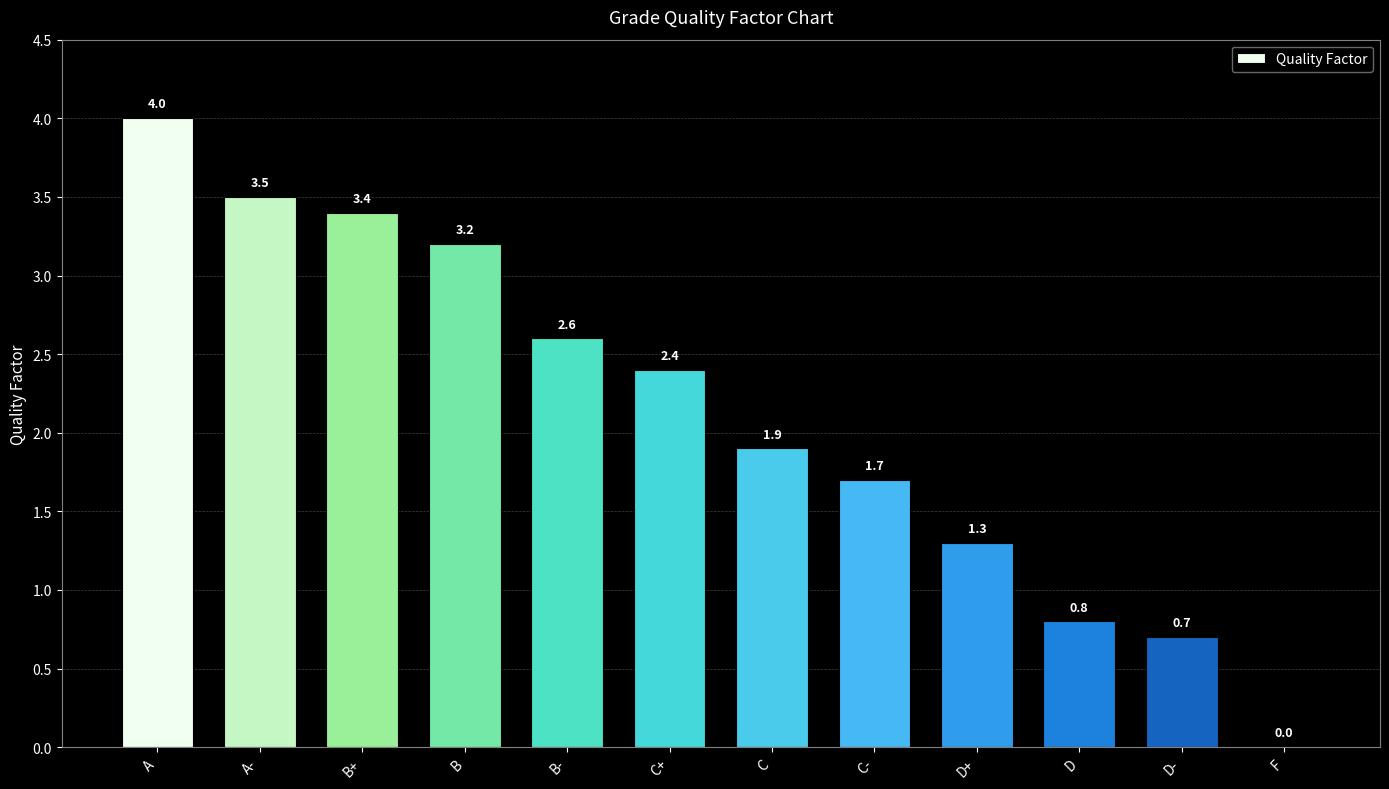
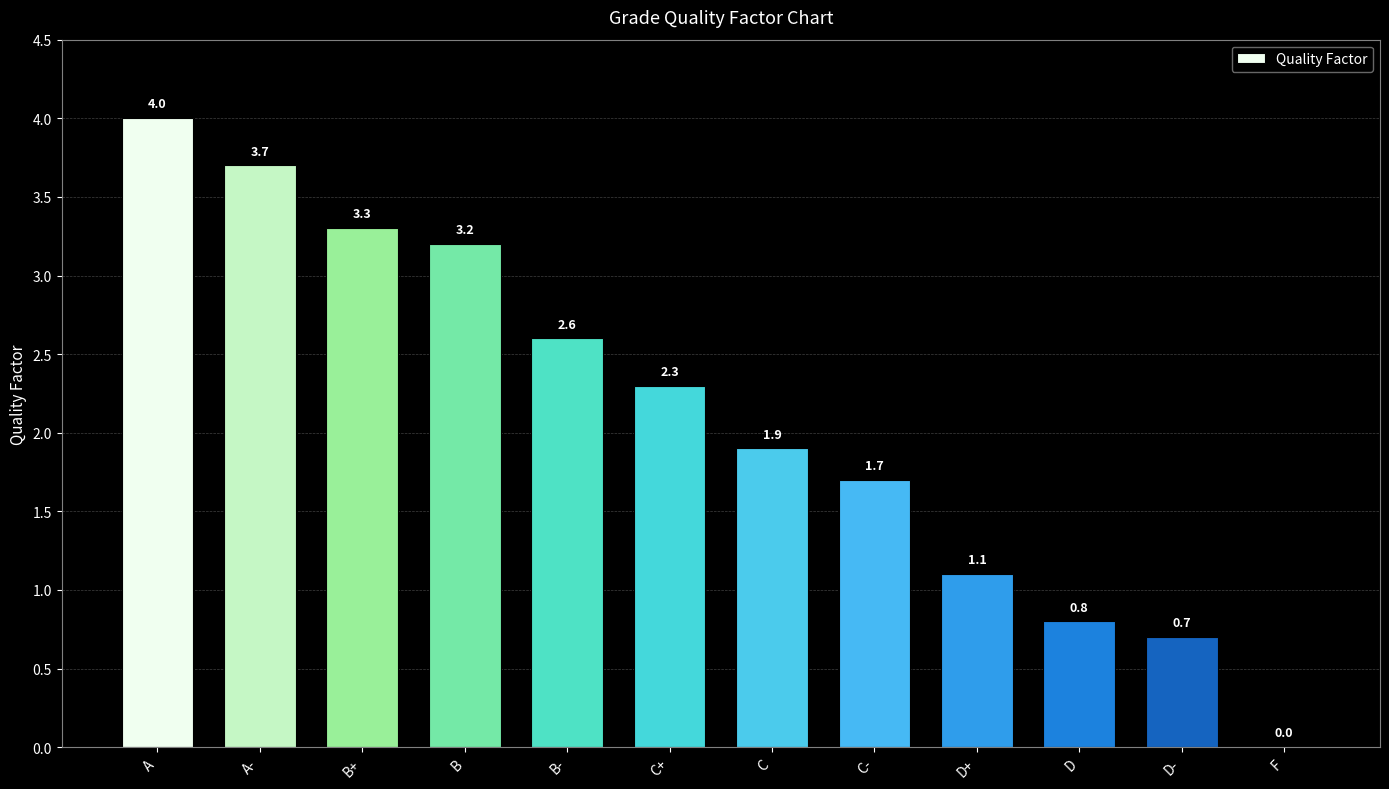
  {
    "A": 4.0,
-   "A-": 3.5,
-   "B+": 3.4,
+   "A-": 3.7,
+   "B+": 3.3,
    "B": 3.2,
    "B-": 2.6,
-   "C+": 2.4,
+   "C+": 2.3,
    "C": 1.9,
    "C-": 1.7,
-   "D+": 1.3,
+   "D+": 1.1,
    "D": 0.8,
    "D-": 0.7,
    "F": 0.0
  }
